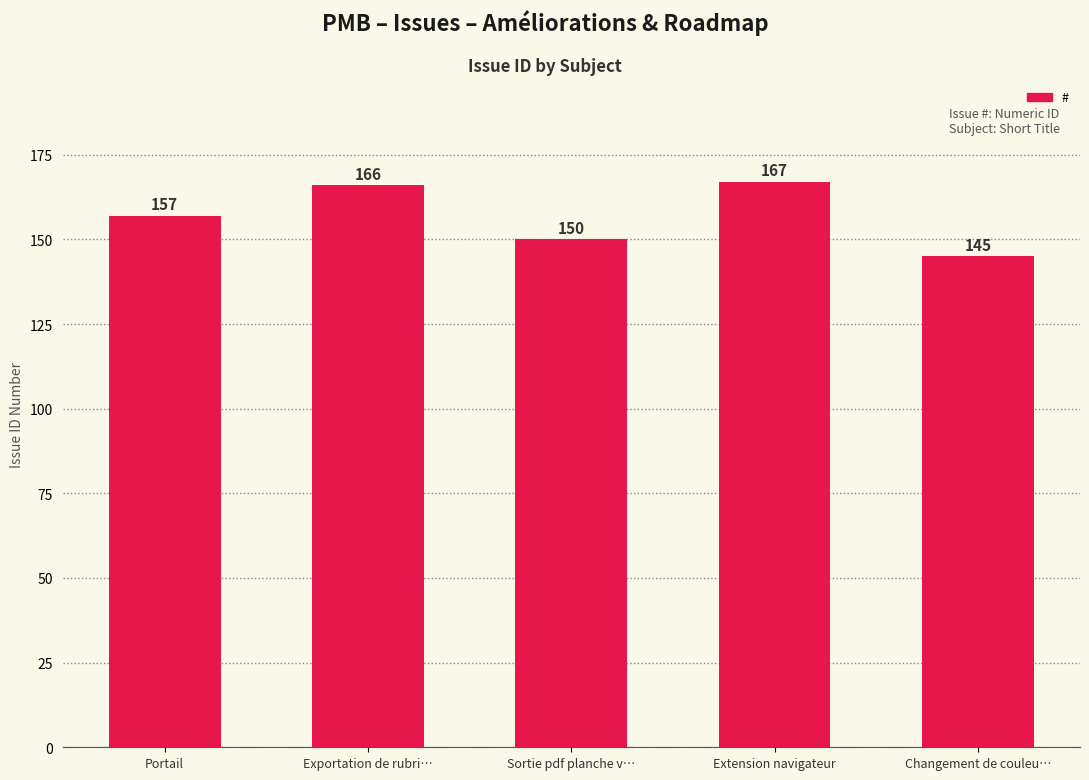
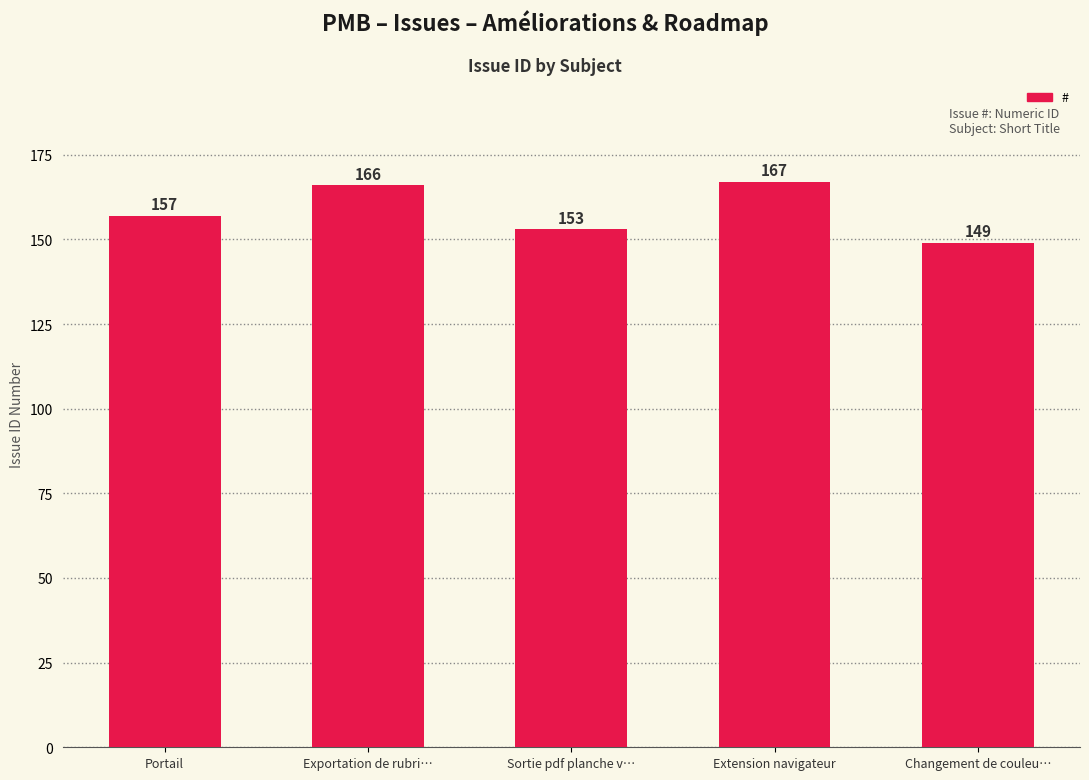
  {
    "Portail": 157,
    "Exportation de rubri…": 166,
-   "Sortie pdf planche v…": 150,
+   "Sortie pdf planche v…": 153,
    "Extension navigateur": 167,
-   "Changement de couleu…": 145
+   "Changement de couleu…": 149
  }
